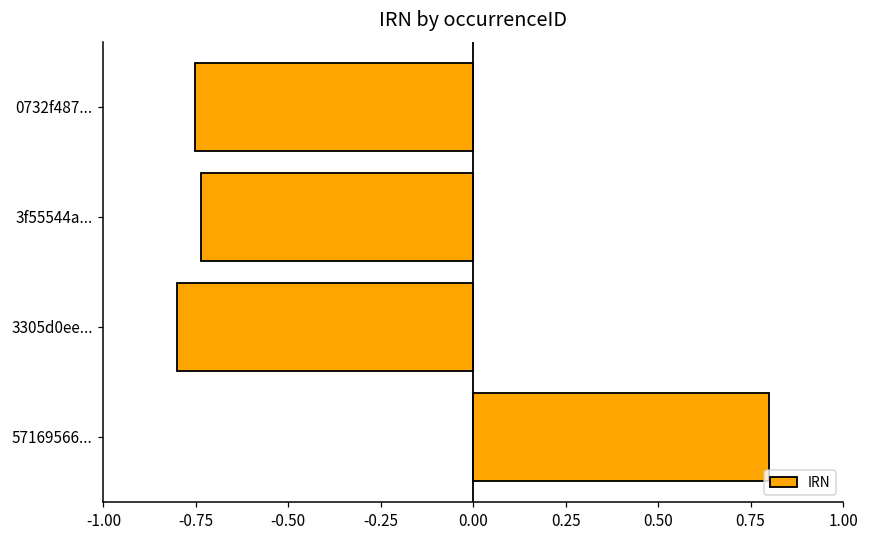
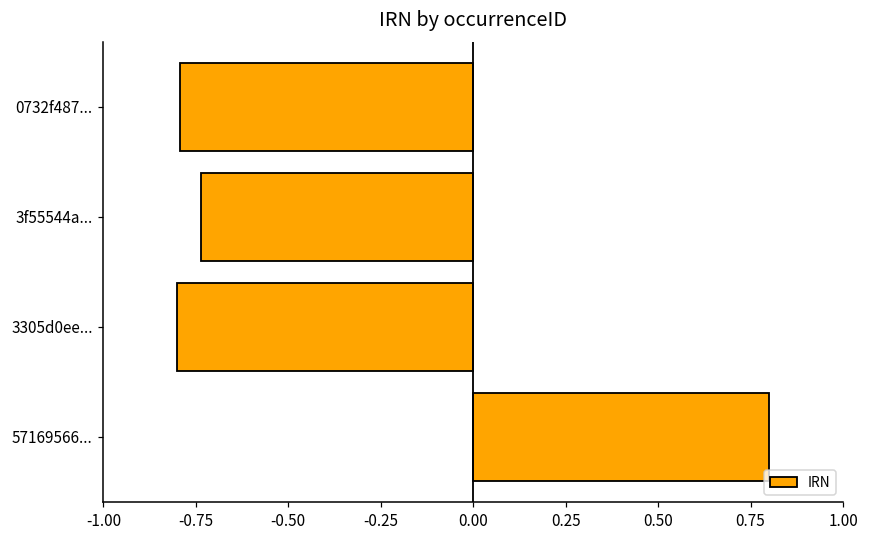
  {
-   "0732f487...": -0.75,
+   "0732f487...": -0.79,
    "3f55544a...": -0.74,
    "3305d0ee...": -0.80,
    "57169566...": 0.80
  }
